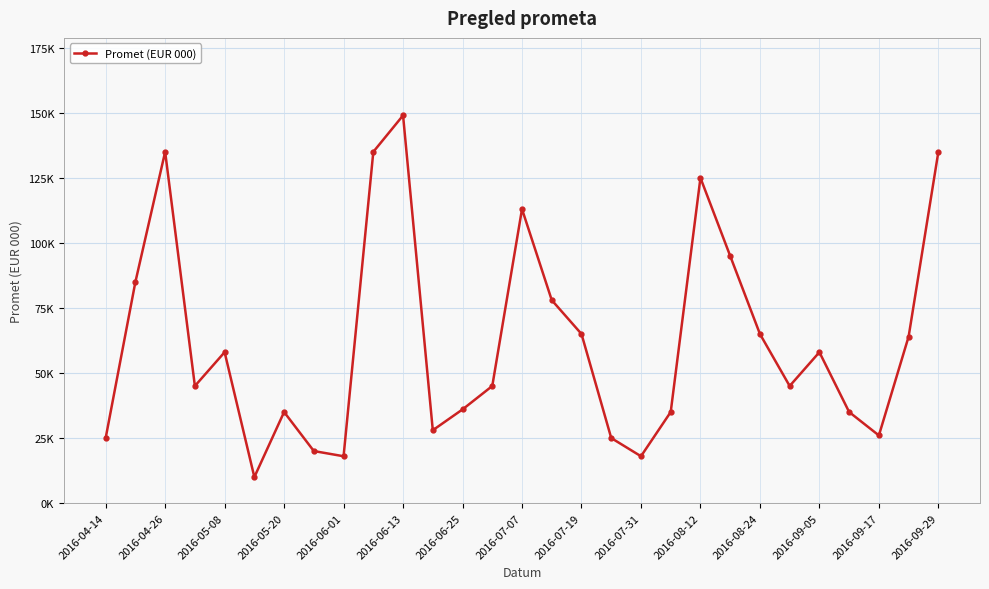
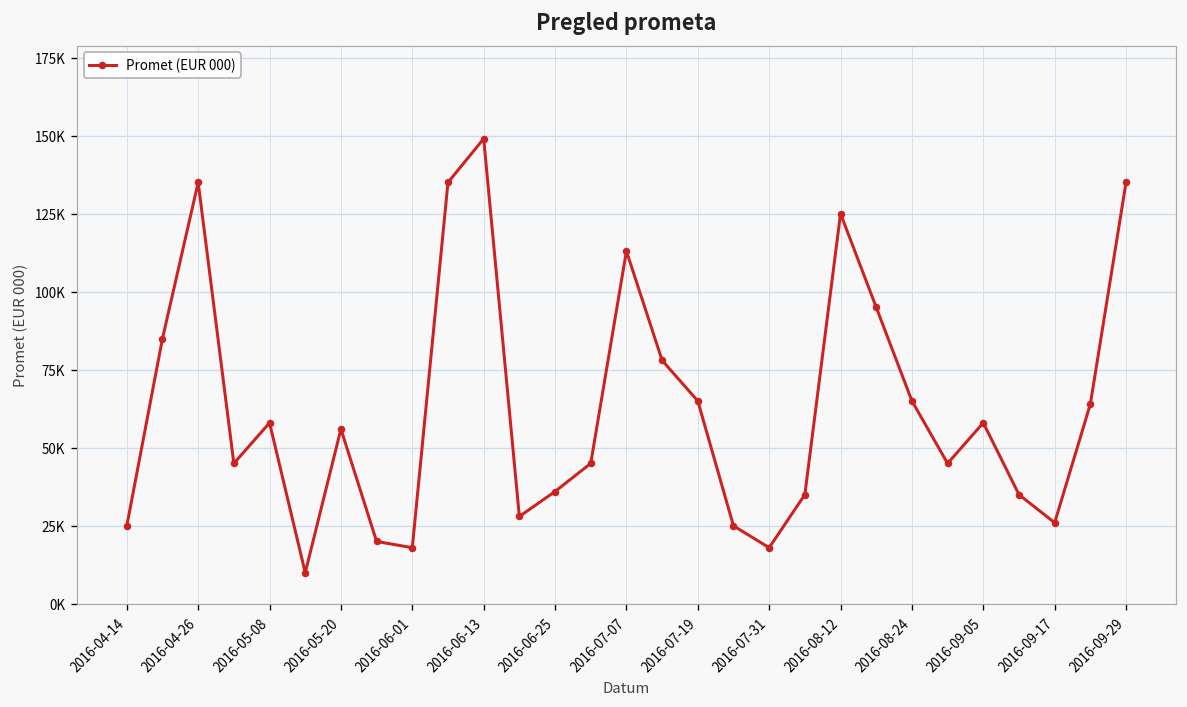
  {
    "2016-04-14": 25000,
    "2016-04-26": 135000,
    "2016-05-08": 58000,
-   "2016-05-20": 35000,
+   "2016-05-20": 56000,
    "2016-06-01": 18000,
    "2016-06-13": 149000,
    "2016-06-25": 36000,
    "2016-07-07": 113000,
    "2016-07-19": 65000,
    "2016-07-31": 18000,
    "2016-08-12": 125000,
    "2016-08-24": 65000,
    "2016-09-05": 58000,
    "2016-09-17": 26000,
    "2016-09-29": 135000
  }
